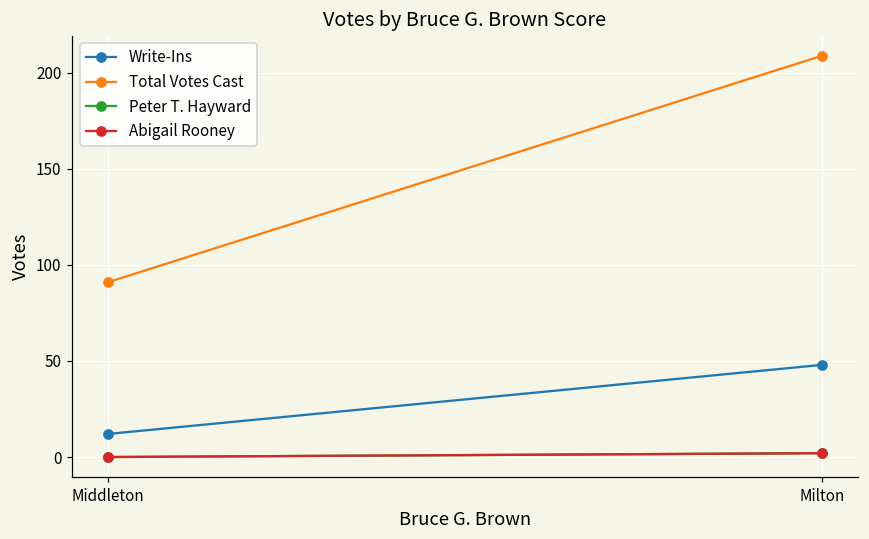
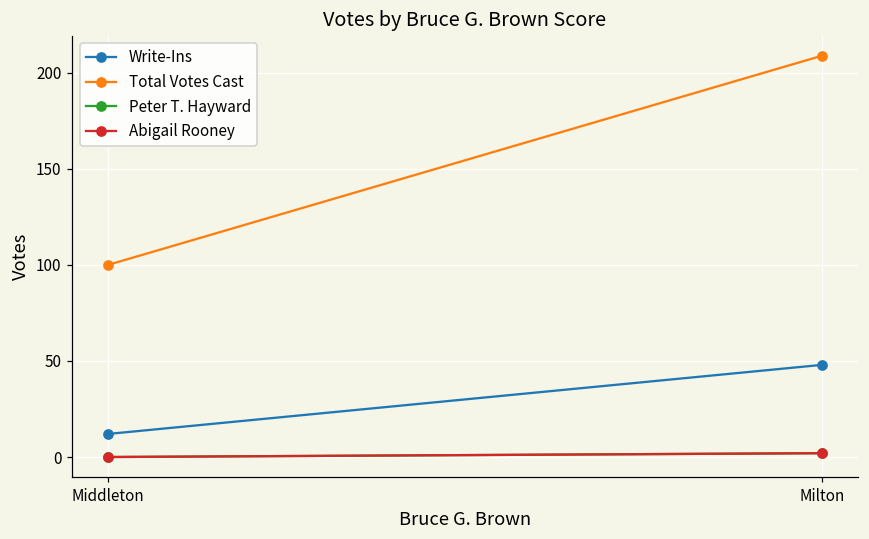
  {
    "Write-Ins": {
      "Middleton": 12,
      "Milton": 48
    },
    "Total Votes Cast": {
-     "Middleton": 91,
+     "Middleton": 100,
      "Milton": 209
    },
    "Abigail Rooney": {
      "Middleton": 0,
      "Milton": 2
    }
  }
